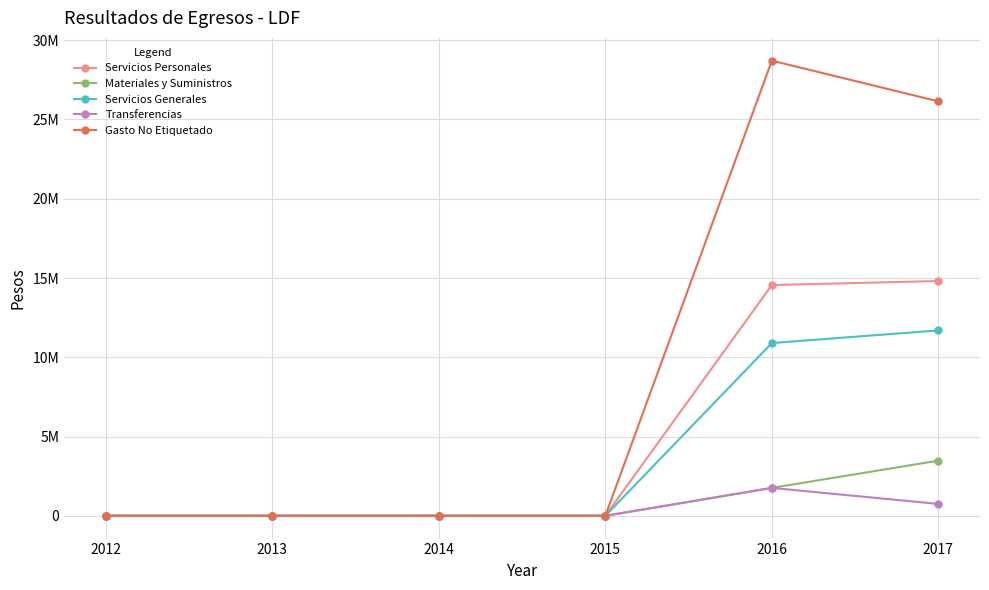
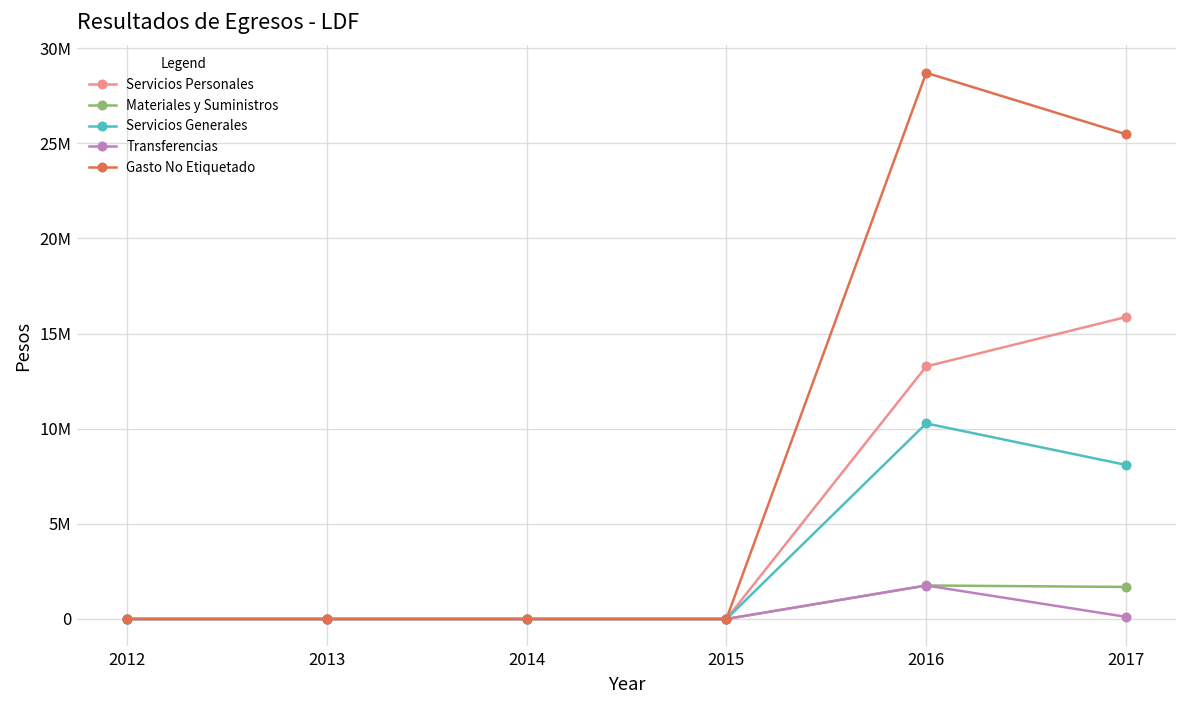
  {
    "Servicios Personales": {
-     "2016": 14600000,
-     "2017": 14800000
+     "2016": 13300000,
+     "2017": 15900000
    },
    "Materiales y Suministros": {
-     "2017": 3500000
+     "2017": 1700000
    },
    "Servicios Generales": {
-     "2016": 10900000,
-     "2017": 11700000
+     "2016": 10300000,
+     "2017": 8100000
    },
    "Transferencias": {
-     "2017": 800000
+     "2017": 100000
    },
    "Gasto No Etiquetado": {
      "2016": 28700000,
-     "2017": 26100000
+     "2017": 25500000
    }
  }
